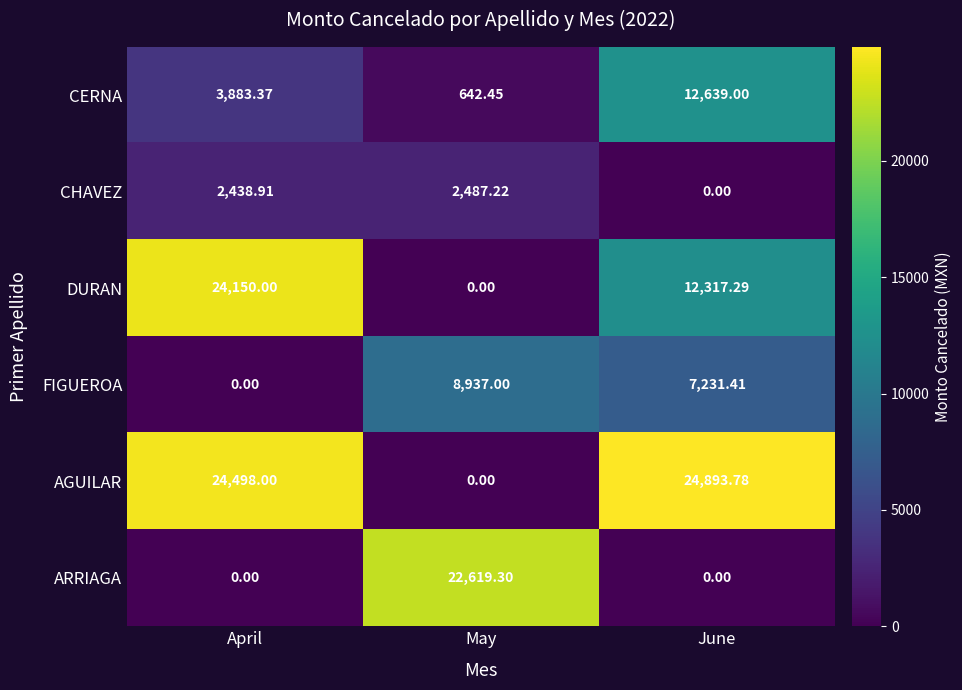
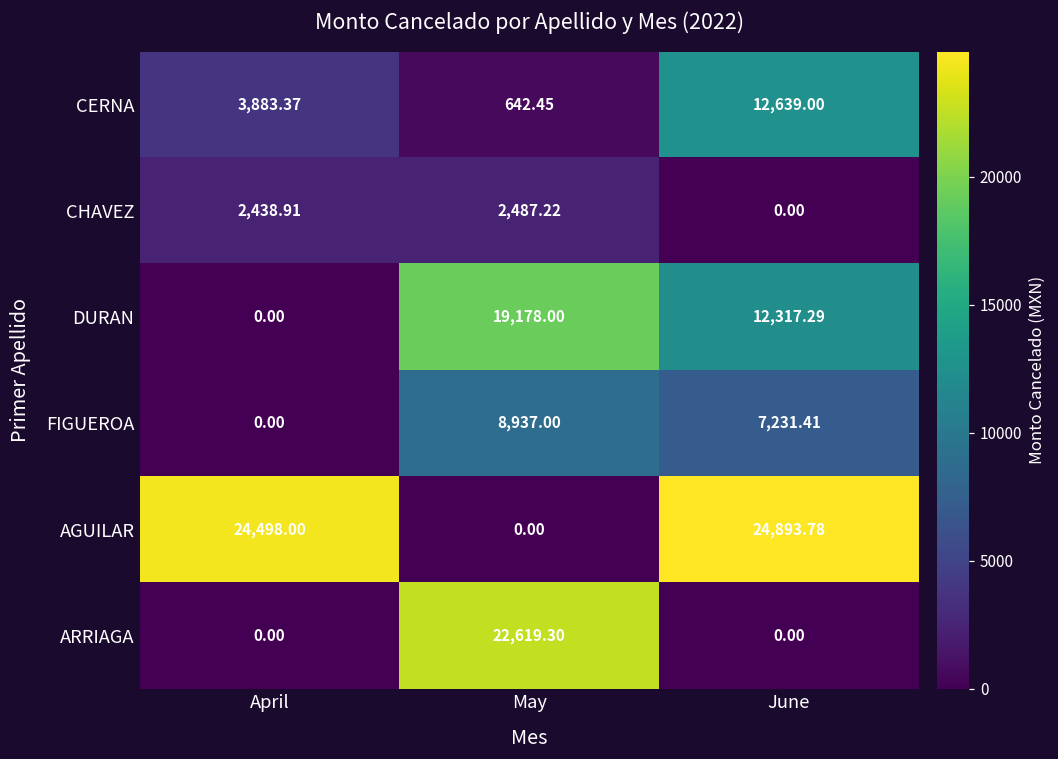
  {
    "CERNA": {
      "April": "3,883.37",
      "May": "642.45",
      "June": "12,639.00"
    },
    "CHAVEZ": {
      "April": "2,438.91",
      "May": "2,487.22",
      "June": "0.00"
    },
    "DURAN": {
-     "April": "24,150.00",
-     "May": "0.00",
+     "April": "0.00",
+     "May": "19,178.00",
      "June": "12,317.29"
    },
    "FIGUEROA": {
      "April": "0.00",
      "May": "8,937.00",
      "June": "7,231.41"
    },
    "AGUILAR": {
      "April": "24,498.00",
      "May": "0.00",
      "June": "24,893.78"
    },
    "ARRIAGA": {
      "April": "0.00",
      "May": "22,619.30",
      "June": "0.00"
    }
  }
